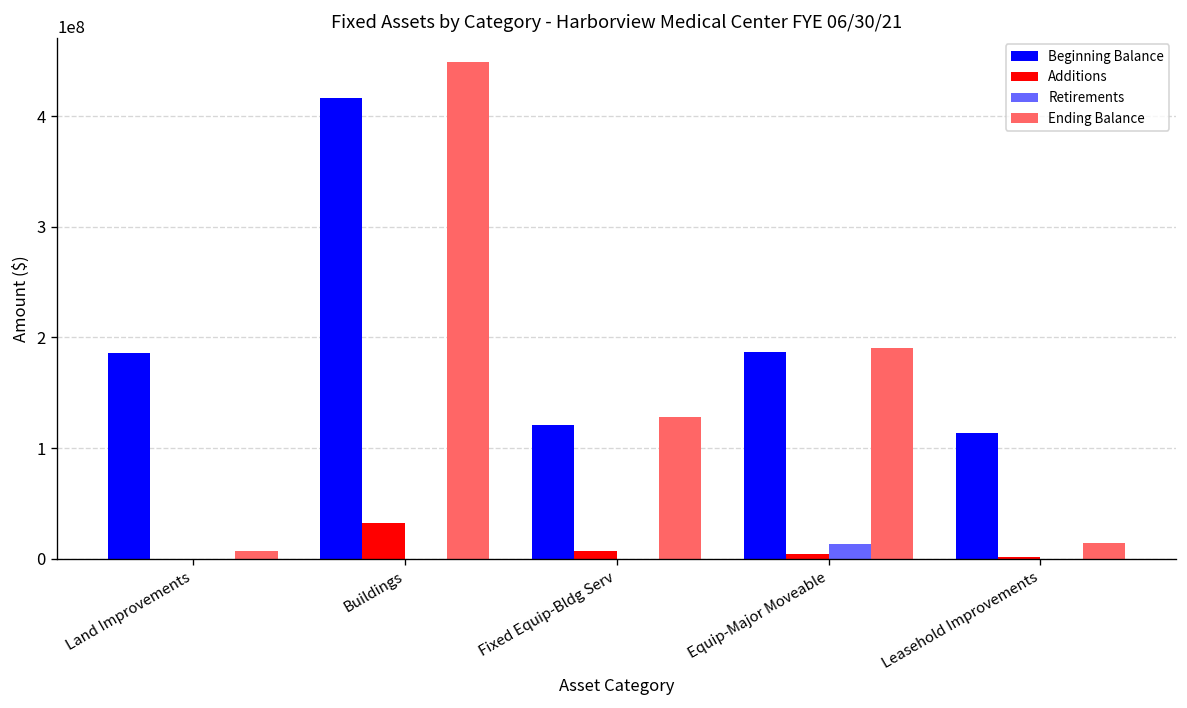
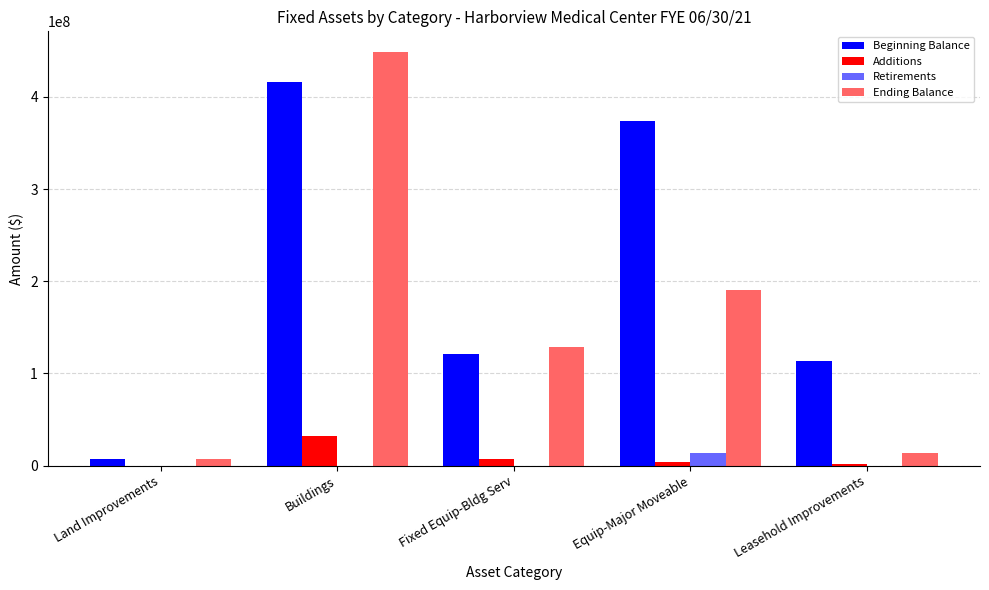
  {
    "Beginning Balance": {
-     "Land Improvements": 190000000,
+     "Land Improvements": 10000000,
      "Buildings": 420000000,
      "Fixed Equip-Bldg Serv": 120000000,
-     "Equip-Major Moveable": 190000000,
+     "Equip-Major Moveable": 370000000,
      "Leasehold Improvements": 110000000
    },
    "Additions": {
      "Land Improvements": 0,
      "Buildings": 30000000,
      "Fixed Equip-Bldg Serv": 10000000,
      "Equip-Major Moveable": 0
    },
    "Retirements": {
      "Land Improvements": 0,
      "Fixed Equip-Bldg Serv": 0,
      "Equip-Major Moveable": 10000000
    },
    "Ending Balance": {
      "Land Improvements": 10000000,
      "Buildings": 450000000,
      "Fixed Equip-Bldg Serv": 130000000,
      "Equip-Major Moveable": 190000000,
      "Leasehold Improvements": 10000000
    }
  }
